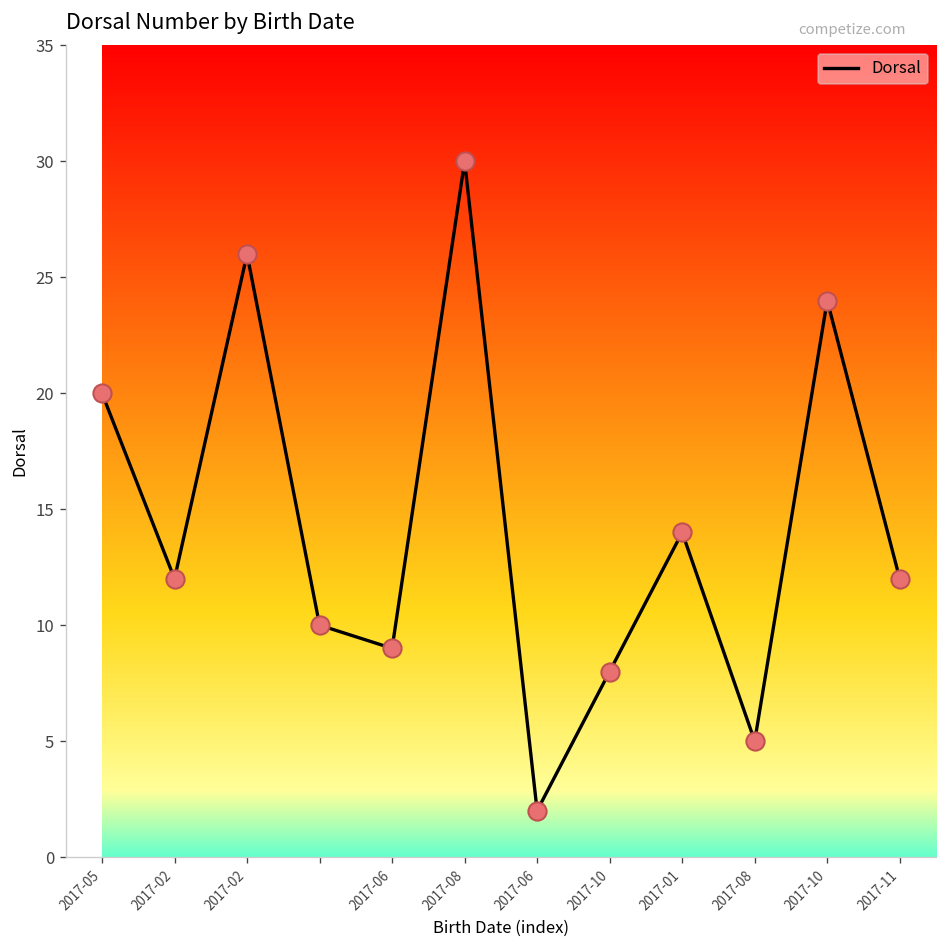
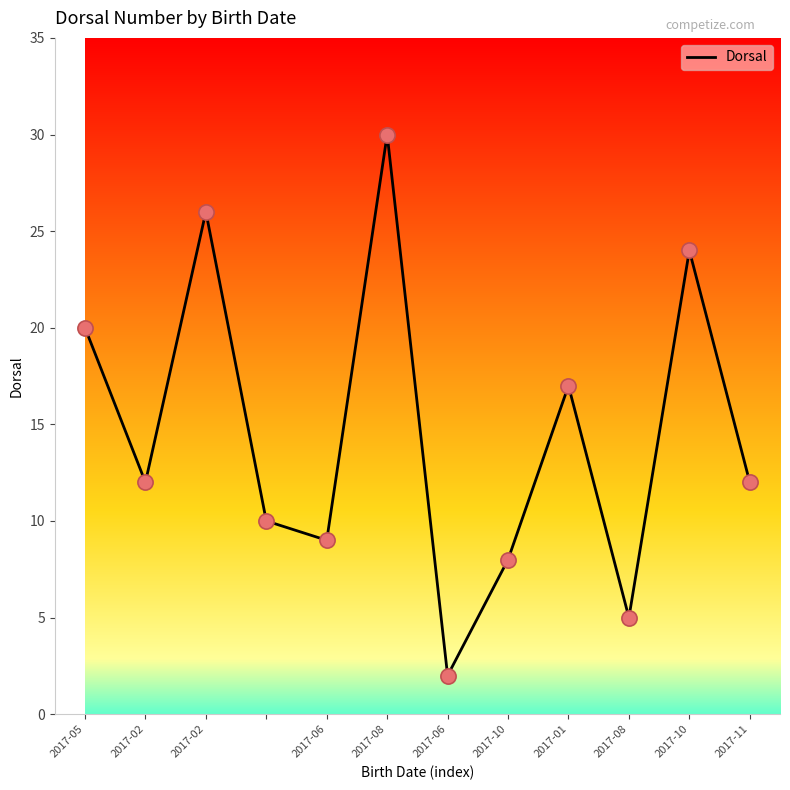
  {
    "2017-05": 20,
-   "2017-01": 14,
+   "2017-01": 17,
    "2017-11": 12
  }
